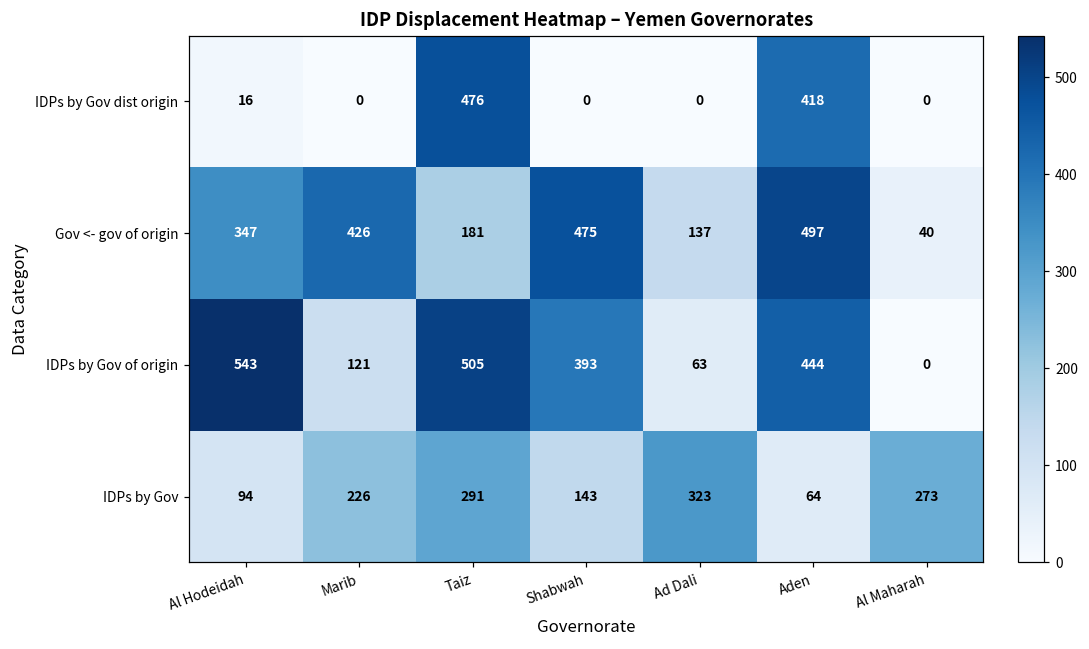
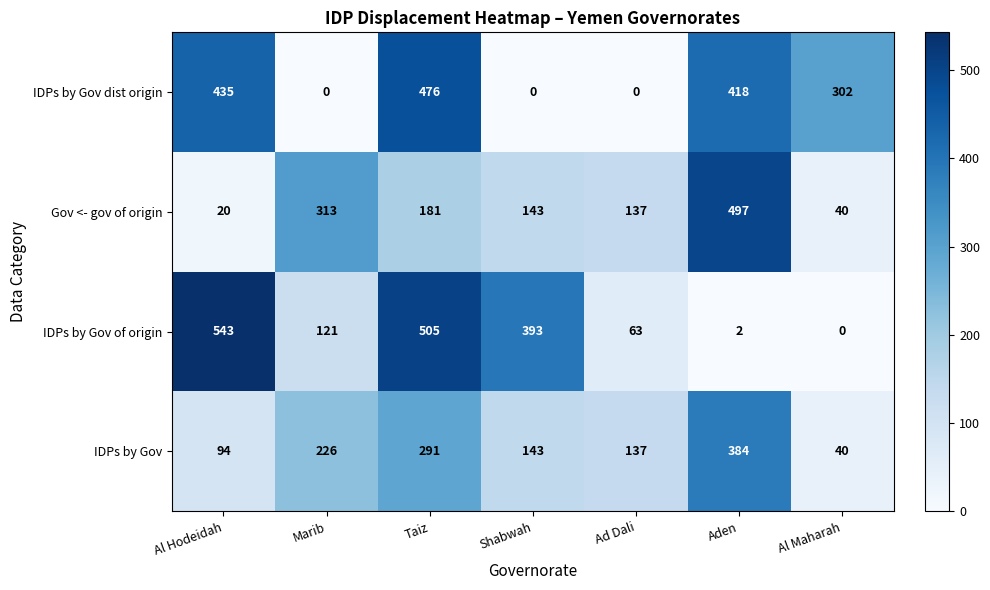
  {
    "IDPs by Gov dist origin": {
-     "Al Hodeidah": 16,
+     "Al Hodeidah": 435,
      "Marib": 0,
      "Taiz": 476,
      "Shabwah": 0,
      "Ad Dali": 0,
      "Aden": 418,
-     "Al Maharah": 0
+     "Al Maharah": 302
    },
    "Gov <- gov of origin": {
-     "Al Hodeidah": 347,
-     "Marib": 426,
+     "Al Hodeidah": 20,
+     "Marib": 313,
      "Taiz": 181,
-     "Shabwah": 475,
+     "Shabwah": 143,
      "Ad Dali": 137,
      "Aden": 497,
      "Al Maharah": 40
    },
    "IDPs by Gov of origin": {
      "Al Hodeidah": 543,
      "Marib": 121,
      "Taiz": 505,
      "Shabwah": 393,
      "Ad Dali": 63,
-     "Aden": 444,
+     "Aden": 2,
      "Al Maharah": 0
    },
    "IDPs by Gov": {
      "Al Hodeidah": 94,
      "Marib": 226,
      "Taiz": 291,
      "Shabwah": 143,
-     "Ad Dali": 323,
-     "Aden": 64,
-     "Al Maharah": 273
+     "Ad Dali": 137,
+     "Aden": 384,
+     "Al Maharah": 40
    }
  }
